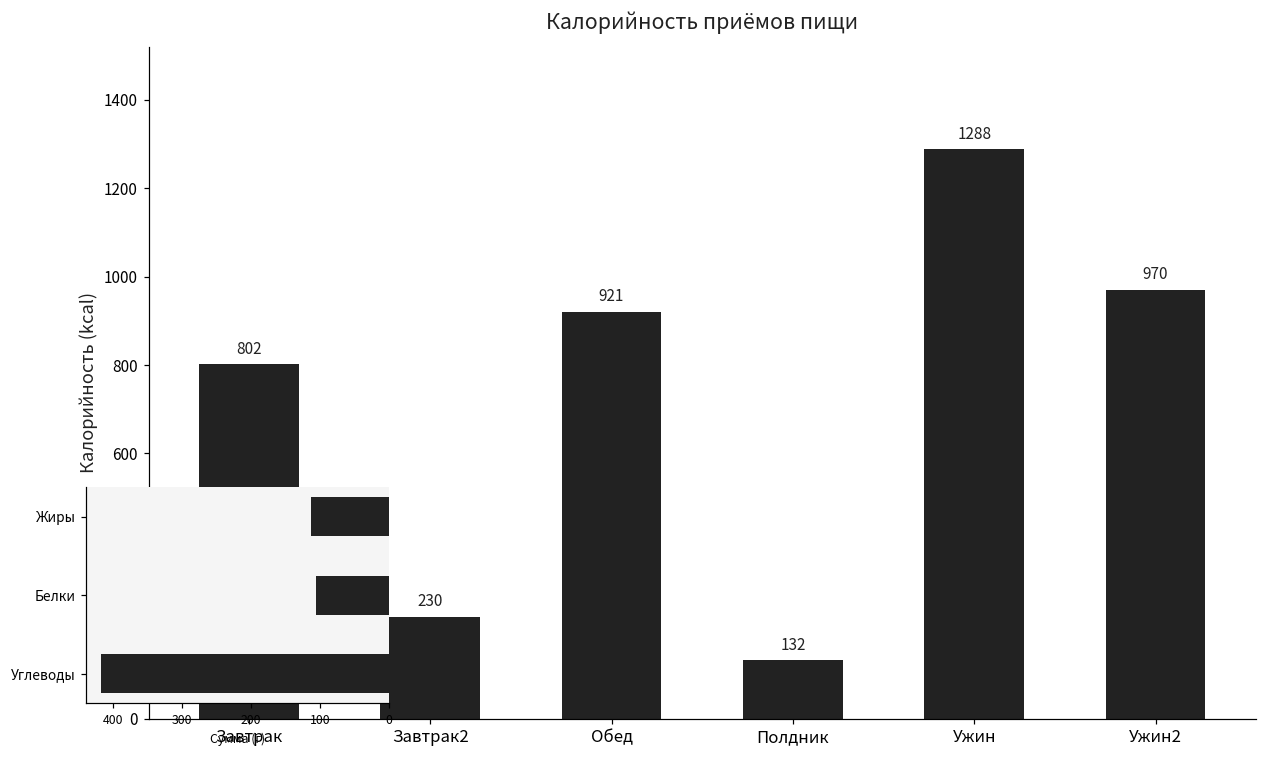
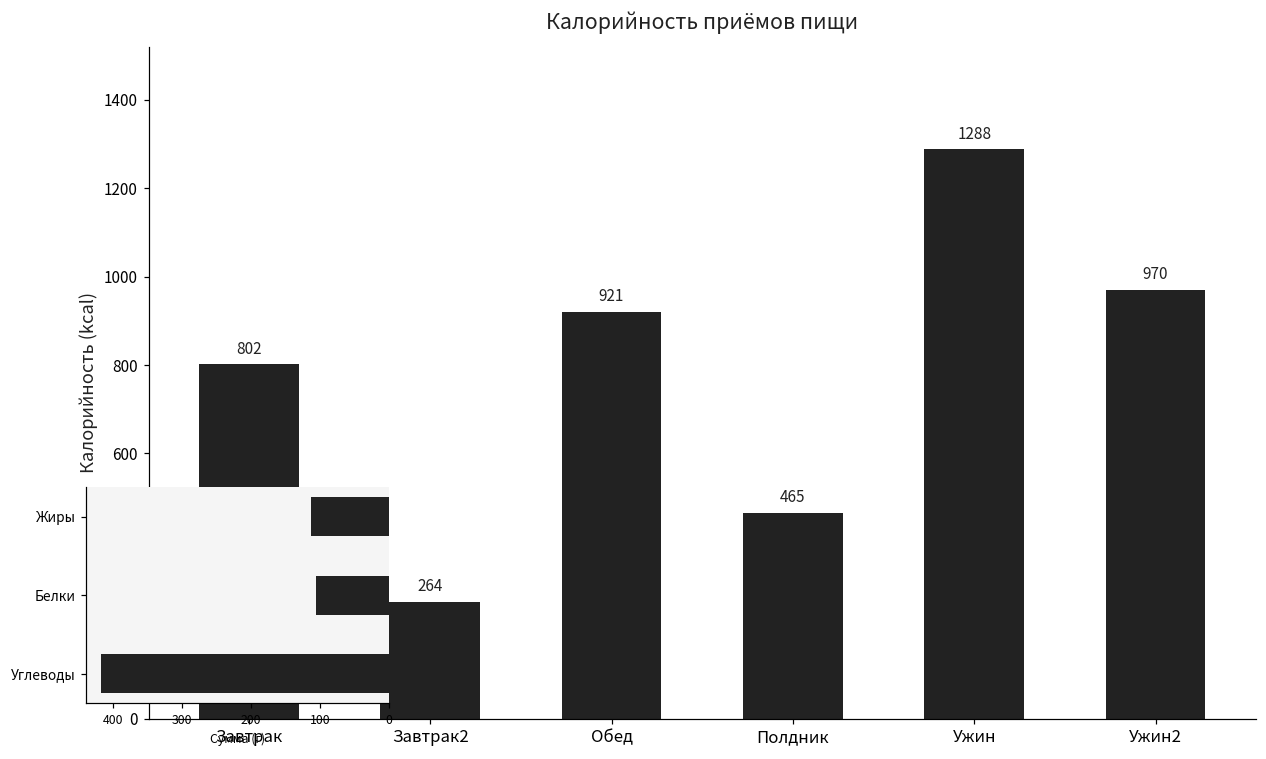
  {
    "Калорийность приёмов пищи": {
      "Завтрак": 802,
-     "Завтрак2": 230,
+     "Завтрак2": 264,
      "Обед": 921,
-     "Полдник": 132,
+     "Полдник": 465,
      "Ужин": 1288,
      "Ужин2": 970
    }
  }
